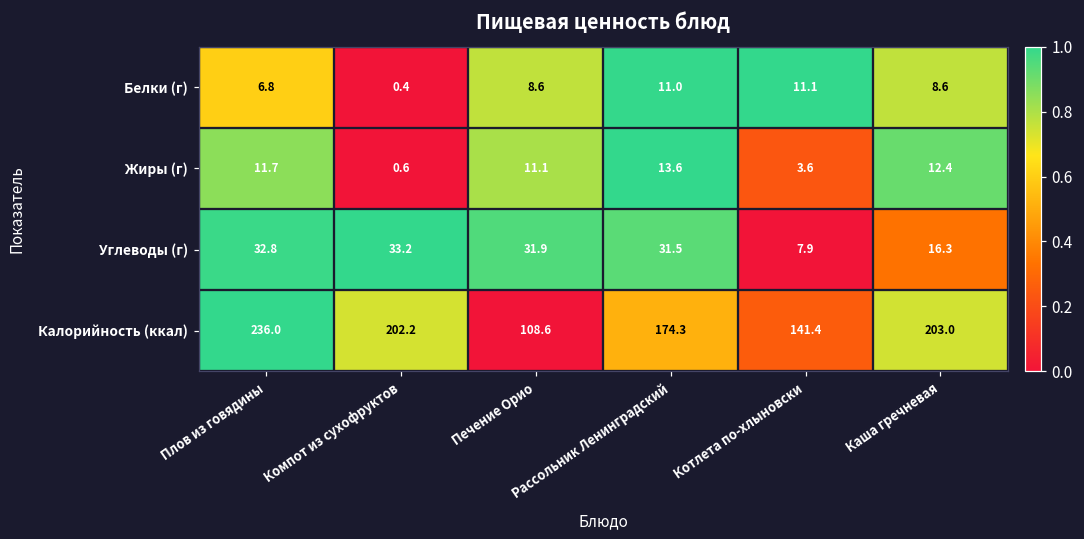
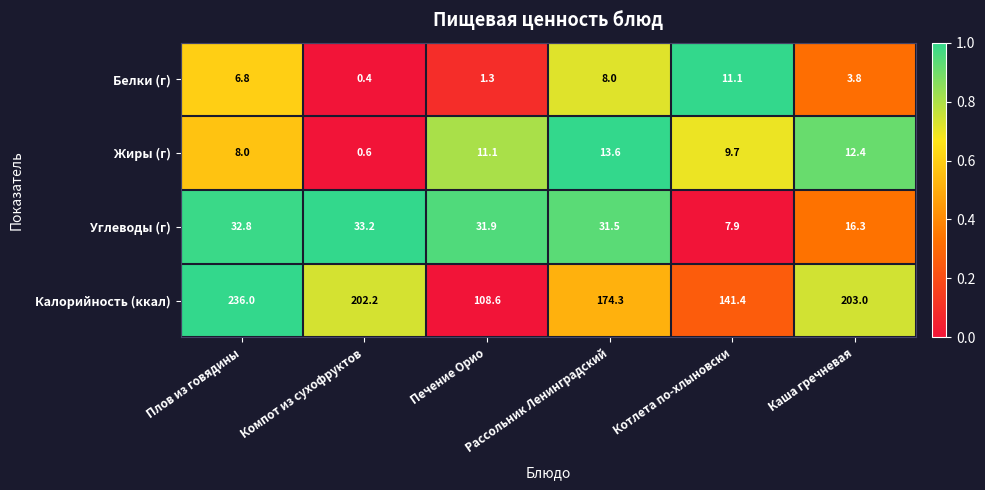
  {
    "Белки (г)": {
      "Плов из говядины": 6.8,
      "Компот из сухофруктов": 0.4,
-     "Печение Орио": 8.6,
-     "Рассольник Ленинградский": 11.0,
+     "Печение Орио": 1.3,
+     "Рассольник Ленинградский": 8.0,
      "Котлета по-хлыновски": 11.1,
-     "Каша гречневая": 8.6
+     "Каша гречневая": 3.8
    },
    "Жиры (г)": {
-     "Плов из говядины": 11.7,
+     "Плов из говядины": 8.0,
      "Компот из сухофруктов": 0.6,
      "Печение Орио": 11.1,
      "Рассольник Ленинградский": 13.6,
-     "Котлета по-хлыновски": 3.6,
+     "Котлета по-хлыновски": 9.7,
      "Каша гречневая": 12.4
    },
    "Углеводы (г)": {
      "Плов из говядины": 32.8,
      "Компот из сухофруктов": 33.2,
      "Печение Орио": 31.9,
      "Рассольник Ленинградский": 31.5,
      "Котлета по-хлыновски": 7.9,
      "Каша гречневая": 16.3
    },
    "Калорийность (ккал)": {
      "Плов из говядины": 236.0,
      "Компот из сухофруктов": 202.2,
      "Печение Орио": 108.6,
      "Рассольник Ленинградский": 174.3,
      "Котлета по-хлыновски": 141.4,
      "Каша гречневая": 203.0
    }
  }
